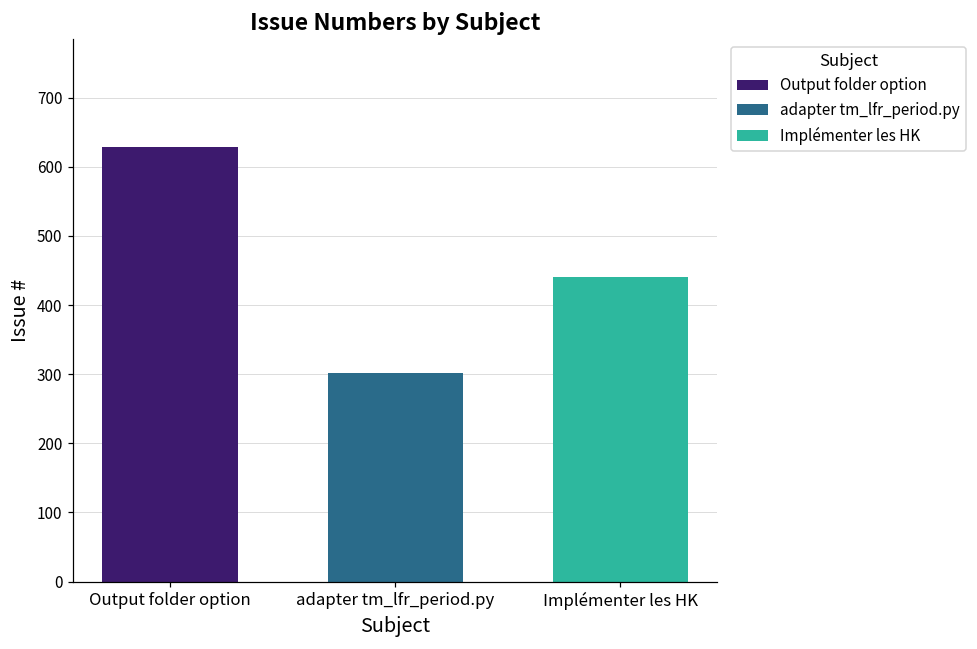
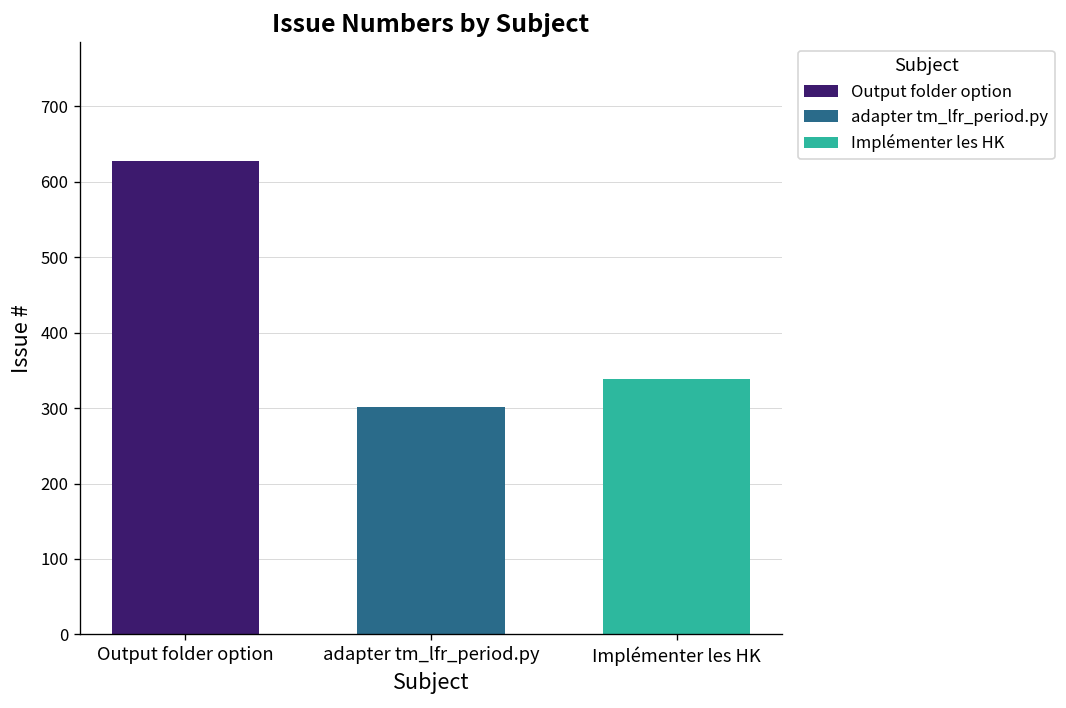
  {
    "Output folder option": 630,
    "adapter tm_lfr_period.py": 300,
-   "Implémenter les HK": 440
+   "Implémenter les HK": 340
  }
